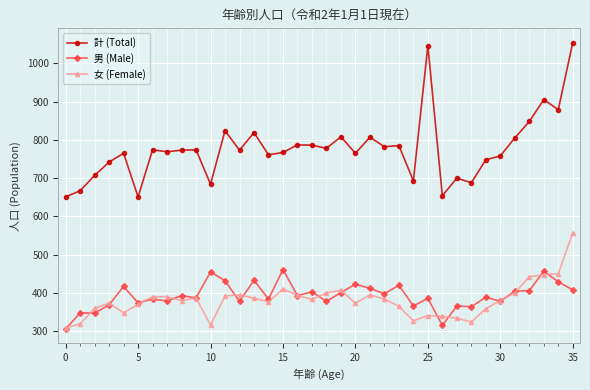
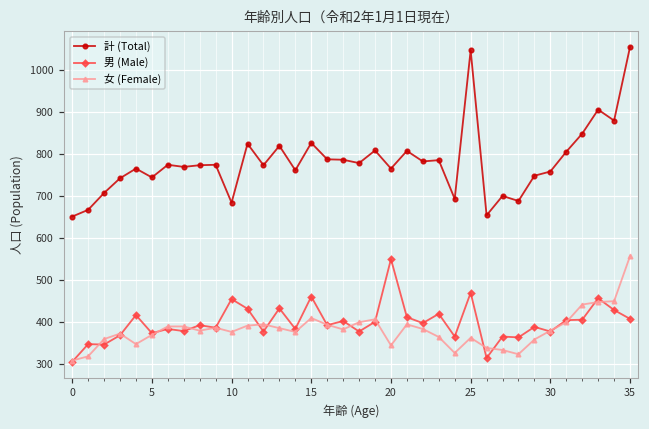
  {
    "計 (Total)": {
      "0": 650,
-     "5": 650,
+     "5": 740,
      "10": 680,
-     "15": 770,
+     "15": 830,
      "20": 770,
      "25": 1050,
      "30": 760,
      "35": 1050
    },
    "男 (Male)": {
      "10": 460,
      "15": 460,
-     "20": 420,
-     "25": 390,
+     "20": 550,
+     "25": 470,
      "35": 410
    },
    "女 (Female)": {
-     "10": 320,
+     "10": 380,
      "15": 410,
-     "20": 370,
-     "25": 340,
+     "20": 350,
+     "25": 360,
      "35": 560
    }
  }
